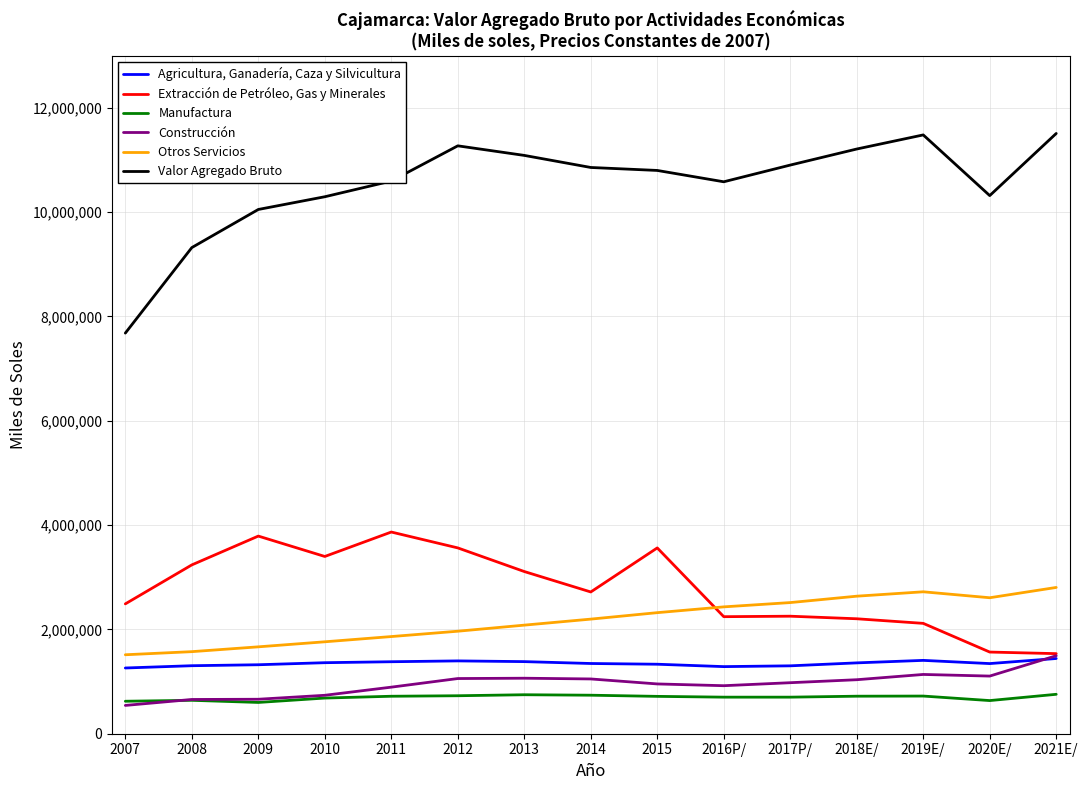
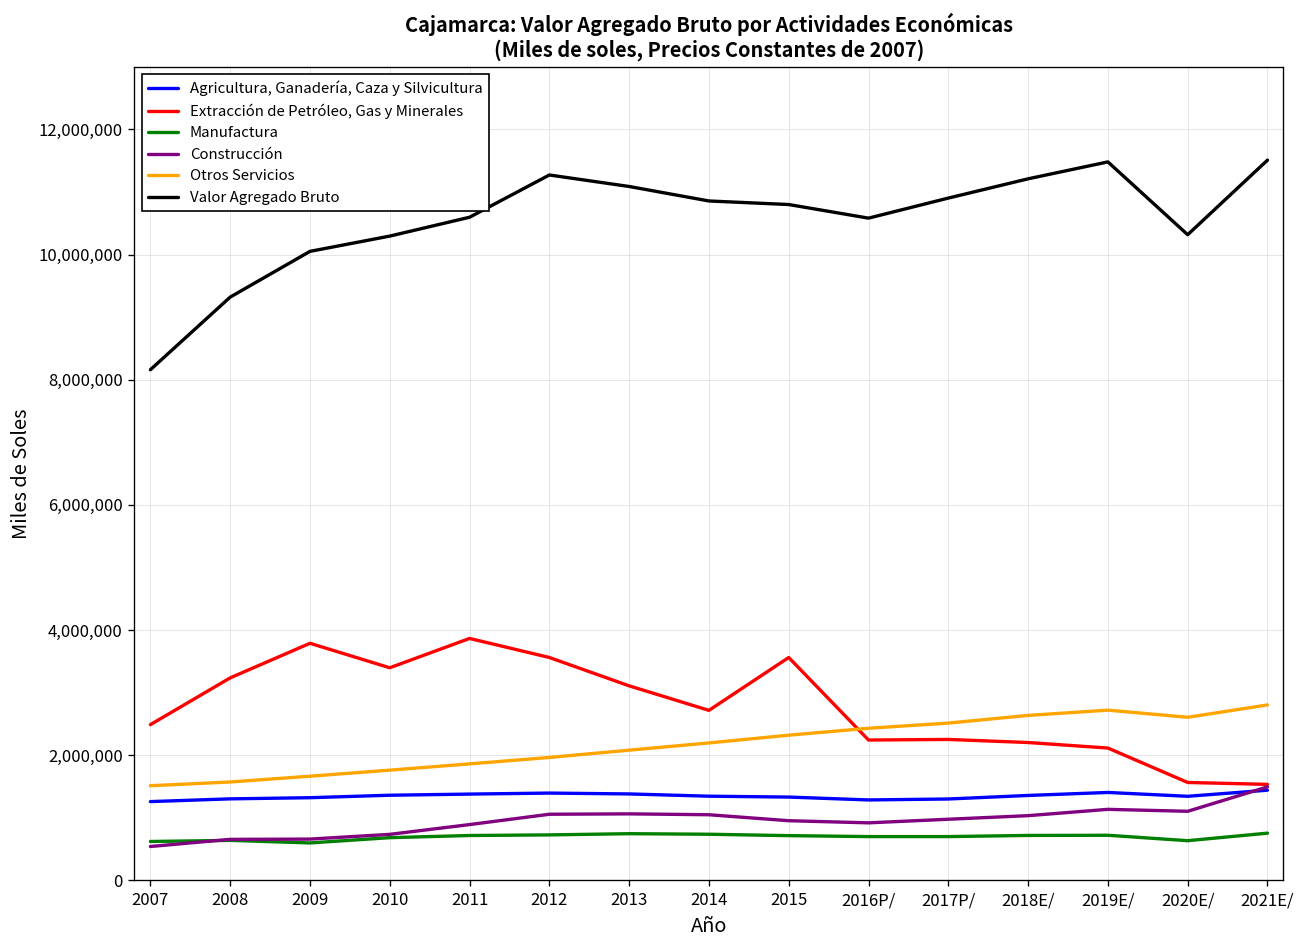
  {
    "Agricultura, Ganadería, Caza y Silvicultura": {
      "2007": "1,300,000",
      "2008": "1,300,000",
      "2009": "1,300,000",
      "2010": "1,400,000",
      "2011": "1,400,000",
      "2012": "1,400,000",
      "2013": "1,400,000",
      "2014": "1,300,000",
      "2015": "1,300,000",
      "2016P/": "1,300,000",
      "2017P/": "1,300,000",
      "2018E/": "1,400,000",
      "2019E/": "1,400,000",
      "2020E/": "1,300,000",
      "2021E/": "1,400,000"
    },
    "Extracción de Petróleo, Gas y Minerales": {
      "2007": "2,500,000",
      "2008": "3,200,000",
      "2009": "3,800,000",
      "2010": "3,400,000",
      "2011": "3,900,000",
      "2012": "3,600,000",
      "2013": "3,100,000",
      "2014": "2,700,000",
      "2015": "3,600,000",
      "2016P/": "2,200,000",
      "2017P/": "2,300,000",
      "2018E/": "2,200,000",
      "2019E/": "2,100,000",
      "2020E/": "1,600,000"
    },
    "Manufactura": {
      "2007": "600,000",
      "2009": "600,000",
      "2010": "700,000",
      "2011": "700,000",
      "2012": "700,000",
      "2013": "700,000",
      "2014": "700,000",
      "2015": "700,000",
      "2016P/": "700,000",
      "2017P/": "700,000",
      "2018E/": "700,000",
      "2019E/": "700,000",
      "2020E/": "600,000",
      "2021E/": "800,000"
    },
    "Construcción": {
      "2007": "500,000",
      "2009": "700,000",
      "2010": "700,000",
      "2011": "900,000",
      "2012": "1,100,000",
      "2013": "1,100,000",
      "2014": "1,000,000",
      "2015": "1,000,000",
      "2016P/": "900,000",
      "2017P/": "1,000,000",
      "2018E/": "1,000,000",
      "2019E/": "1,100,000",
      "2020E/": "1,100,000"
    },
    "Otros Servicios": {
      "2007": "1,500,000",
      "2008": "1,600,000",
      "2009": "1,700,000",
      "2010": "1,800,000",
      "2011": "1,900,000",
      "2012": "2,000,000",
      "2013": "2,100,000",
      "2014": "2,200,000",
      "2015": "2,300,000",
      "2016P/": "2,400,000",
      "2017P/": "2,500,000",
      "2018E/": "2,600,000",
      "2019E/": "2,700,000",
      "2020E/": "2,600,000",
      "2021E/": "2,800,000"
    },
    "Valor Agregado Bruto": {
-     "2007": "7,700,000",
+     "2007": "8,200,000",
      "2008": "9,300,000",
      "2009": "10,100,000",
      "2010": "10,300,000",
      "2012": "11,300,000",
      "2013": "11,100,000",
      "2014": "10,900,000",
      "2015": "10,800,000",
      "2016P/": "10,600,000",
      "2017P/": "10,900,000",
      "2018E/": "11,200,000",
      "2019E/": "11,500,000",
      "2020E/": "10,300,000",
      "2021E/": "11,500,000"
    }
  }
